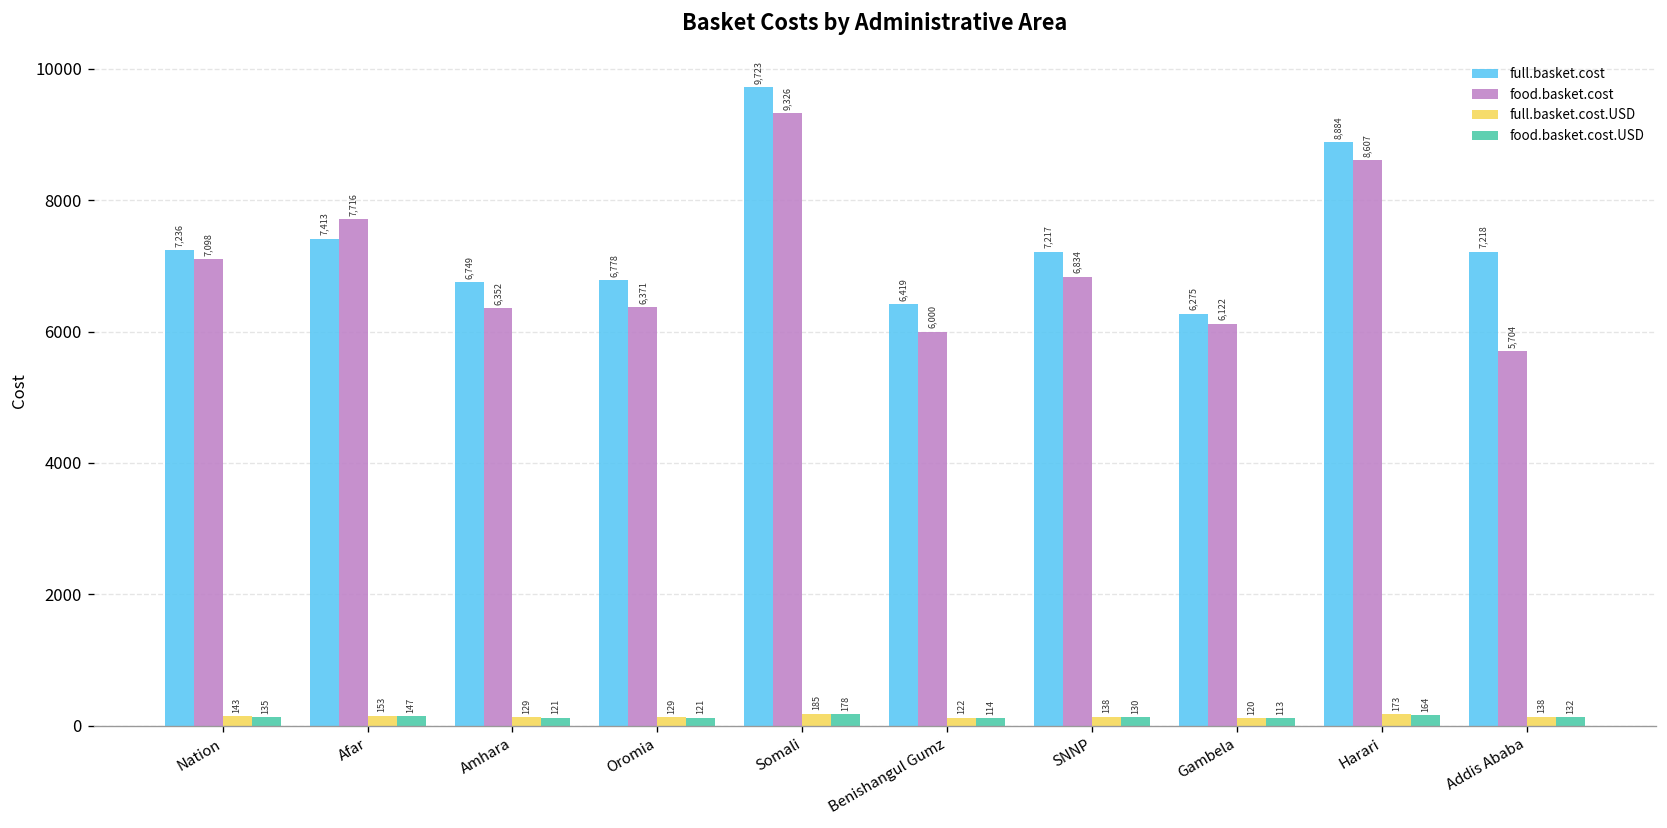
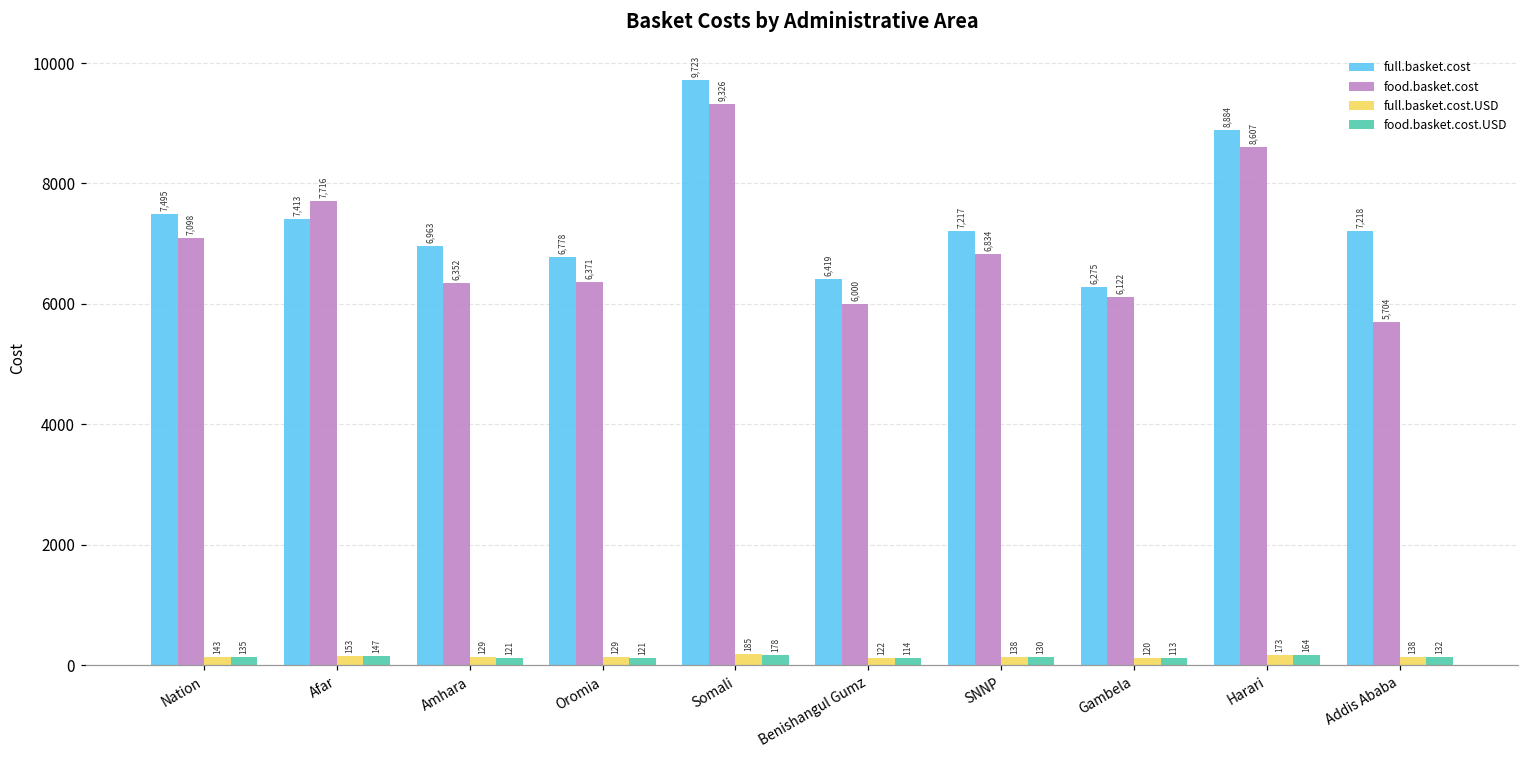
  {
    "full.basket.cost": {
-     "Nation": "7,236",
+     "Nation": "7,495",
      "Afar": "7,413",
-     "Amhara": "6,749",
+     "Amhara": "6,963",
      "Oromia": "6,778",
      "Somali": "9,723",
      "Benishangul Gumz": "6,419",
      "SNNP": "7,217",
      "Gambela": "6,275",
      "Harari": "8,884",
      "Addis Ababa": "7,218"
    },
    "food.basket.cost": {
      "Nation": "7,098",
      "Afar": "7,716",
      "Amhara": "6,352",
      "Oromia": "6,371",
      "Somali": "9,326",
      "Benishangul Gumz": "6,000",
      "SNNP": "6,834",
      "Gambela": "6,122",
      "Harari": "8,607",
      "Addis Ababa": "5,704"
    },
    "full.basket.cost.USD": {
      "Nation": "143",
      "Afar": "153",
      "Amhara": "129",
      "Oromia": "129",
      "Somali": "185",
      "Benishangul Gumz": "122",
      "SNNP": "138",
      "Gambela": "120",
      "Harari": "173",
      "Addis Ababa": "138"
    },
    "food.basket.cost.USD": {
      "Nation": "135",
      "Afar": "147",
      "Amhara": "121",
      "Oromia": "121",
      "Somali": "178",
      "Benishangul Gumz": "114",
      "SNNP": "130",
      "Gambela": "113",
      "Harari": "164",
      "Addis Ababa": "132"
    }
  }
